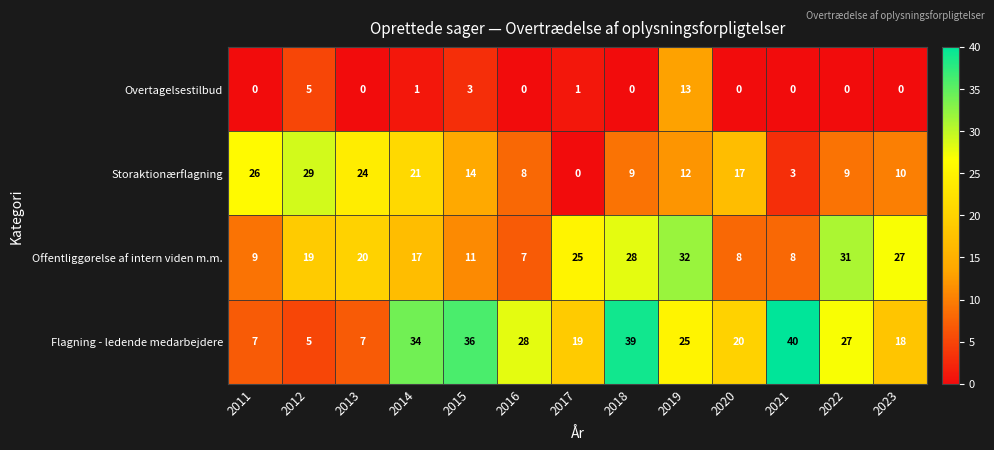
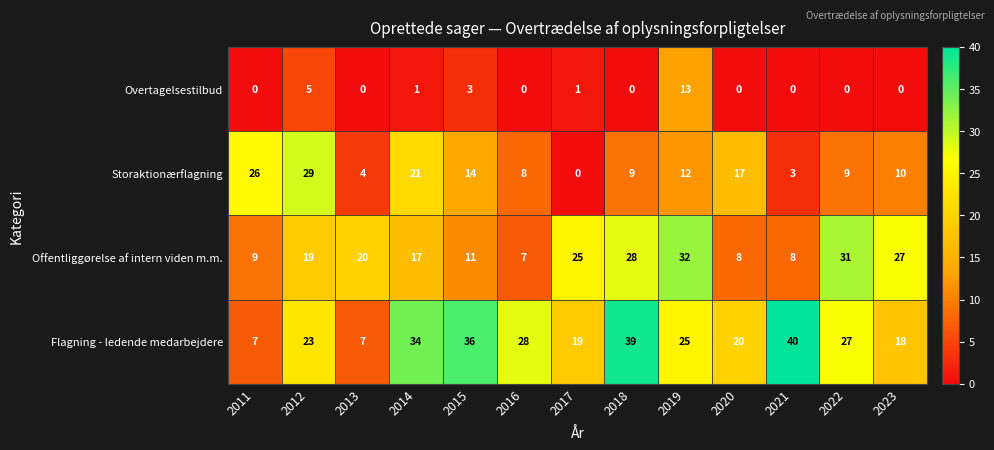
  {
    "Overtagelsestilbud": {
      "2011": 0,
      "2012": 5,
      "2013": 0,
      "2014": 1,
      "2015": 3,
      "2016": 0,
      "2017": 1,
      "2018": 0,
      "2019": 13,
      "2020": 0,
      "2021": 0,
      "2022": 0,
      "2023": 0
    },
    "Storaktionærflagning": {
      "2011": 26,
      "2012": 29,
-     "2013": 24,
+     "2013": 4,
      "2014": 21,
      "2015": 14,
      "2016": 8,
      "2017": 0,
      "2018": 9,
      "2019": 12,
      "2020": 17,
      "2021": 3,
      "2022": 9,
      "2023": 10
    },
    "Offentliggørelse af intern viden m.m.": {
      "2011": 9,
      "2012": 19,
      "2013": 20,
      "2014": 17,
      "2015": 11,
      "2016": 7,
      "2017": 25,
      "2018": 28,
      "2019": 32,
      "2020": 8,
      "2021": 8,
      "2022": 31,
      "2023": 27
    },
    "Flagning - ledende medarbejdere": {
      "2011": 7,
-     "2012": 5,
+     "2012": 23,
      "2013": 7,
      "2014": 34,
      "2015": 36,
      "2016": 28,
      "2017": 19,
      "2018": 39,
      "2019": 25,
      "2020": 20,
      "2021": 40,
      "2022": 27,
      "2023": 18
    }
  }
